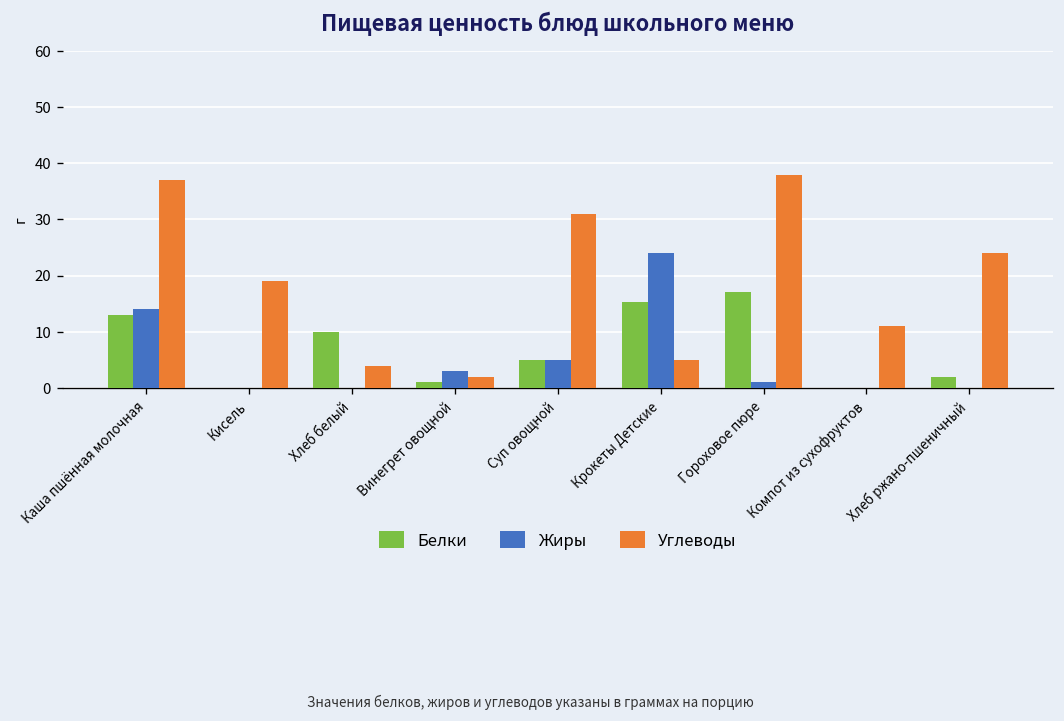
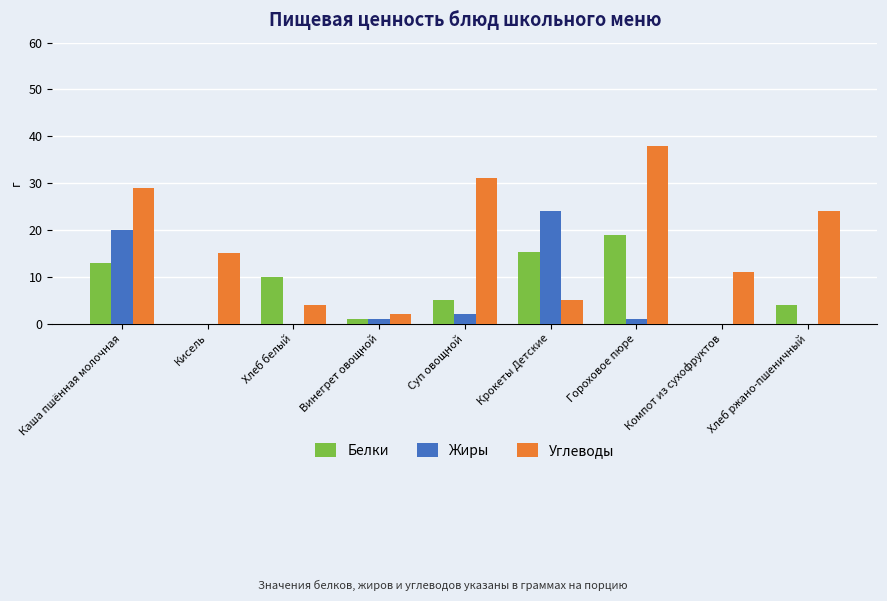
  {
    "Белки": {
      "Каша пшённая молочная": 13,
      "Кисель": 0,
      "Хлеб белый": 10,
      "Винегрет овощной": 1,
      "Суп овощной": 5,
      "Крокеты Детские": 15,
-     "Гороховое пюре": 17,
+     "Гороховое пюре": 19,
      "Компот из сухофруктов": 0,
-     "Хлеб ржано-пшеничный": 2
+     "Хлеб ржано-пшеничный": 4
    },
    "Жиры": {
-     "Каша пшённая молочная": 14,
+     "Каша пшённая молочная": 20,
      "Кисель": 0,
      "Хлеб белый": 0,
-     "Винегрет овощной": 3,
-     "Суп овощной": 5,
+     "Винегрет овощной": 1,
+     "Суп овощной": 2,
      "Крокеты Детские": 24,
      "Гороховое пюре": 1,
      "Компот из сухофруктов": 0,
      "Хлеб ржано-пшеничный": 0
    },
    "Углеводы": {
-     "Каша пшённая молочная": 37,
-     "Кисель": 19,
+     "Каша пшённая молочная": 29,
+     "Кисель": 15,
      "Хлеб белый": 4,
      "Винегрет овощной": 2,
      "Суп овощной": 31,
      "Крокеты Детские": 5,
      "Гороховое пюре": 38,
      "Компот из сухофруктов": 11,
      "Хлеб ржано-пшеничный": 24
    }
  }
